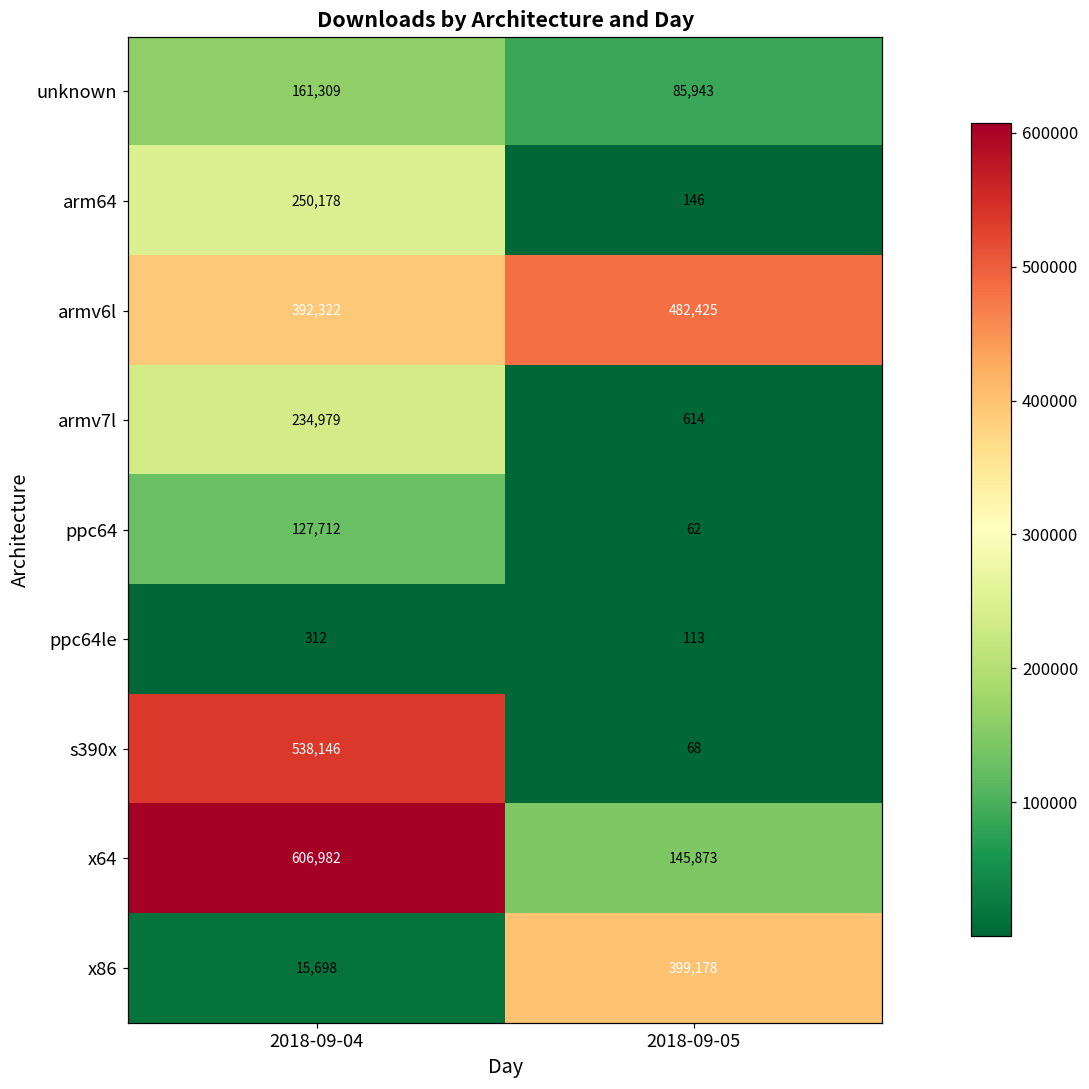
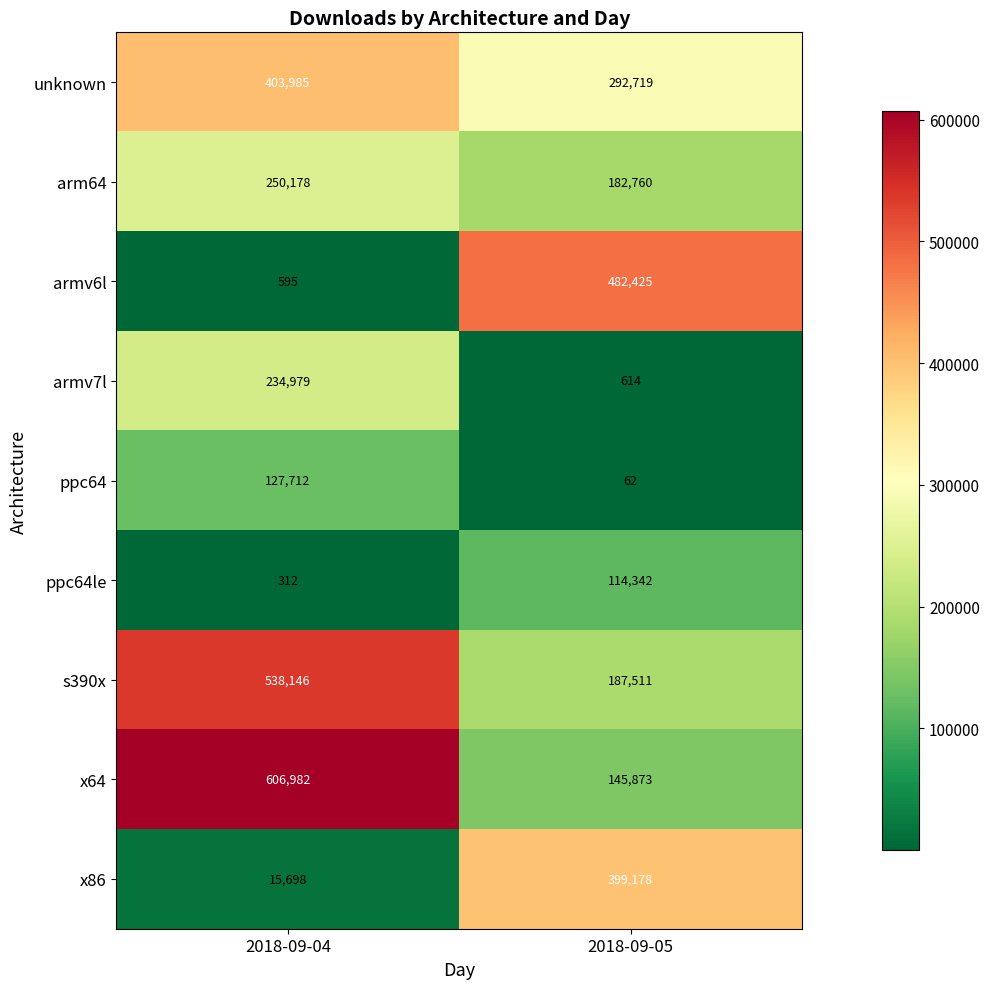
  {
    "unknown": {
-     "2018-09-04": "161,309",
-     "2018-09-05": "85,943"
+     "2018-09-04": "403,985",
+     "2018-09-05": "292,719"
    },
    "arm64": {
      "2018-09-04": "250,178",
-     "2018-09-05": "146"
+     "2018-09-05": "182,760"
    },
    "armv6l": {
-     "2018-09-04": "392,322",
+     "2018-09-04": "595",
      "2018-09-05": "482,425"
    },
    "armv7l": {
      "2018-09-04": "234,979",
      "2018-09-05": "614"
    },
    "ppc64": {
      "2018-09-04": "127,712",
      "2018-09-05": "62"
    },
    "ppc64le": {
      "2018-09-04": "312",
-     "2018-09-05": "113"
+     "2018-09-05": "114,342"
    },
    "s390x": {
      "2018-09-04": "538,146",
-     "2018-09-05": "68"
+     "2018-09-05": "187,511"
    },
    "x64": {
      "2018-09-04": "606,982",
      "2018-09-05": "145,873"
    },
    "x86": {
      "2018-09-04": "15,698",
      "2018-09-05": "399,178"
    }
  }
